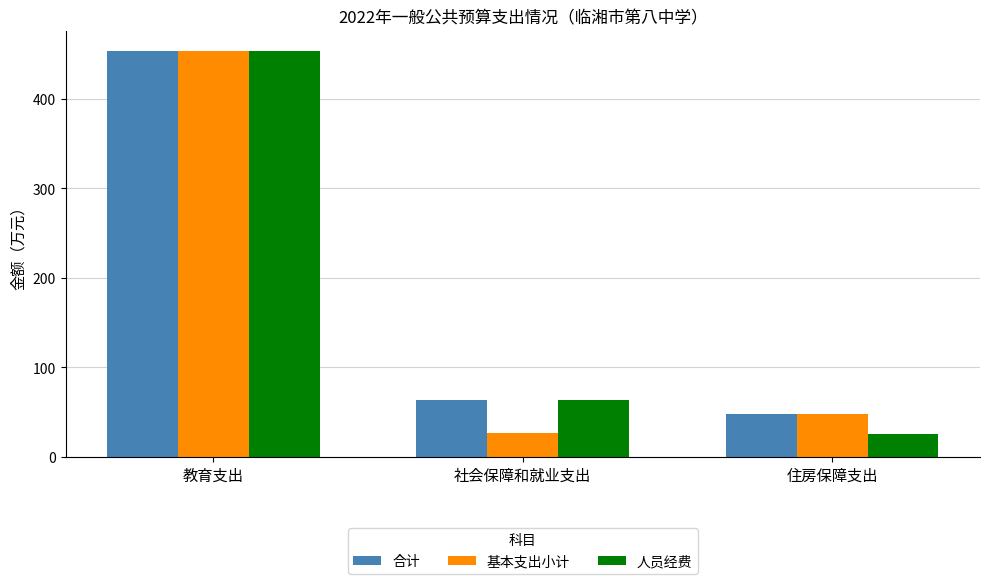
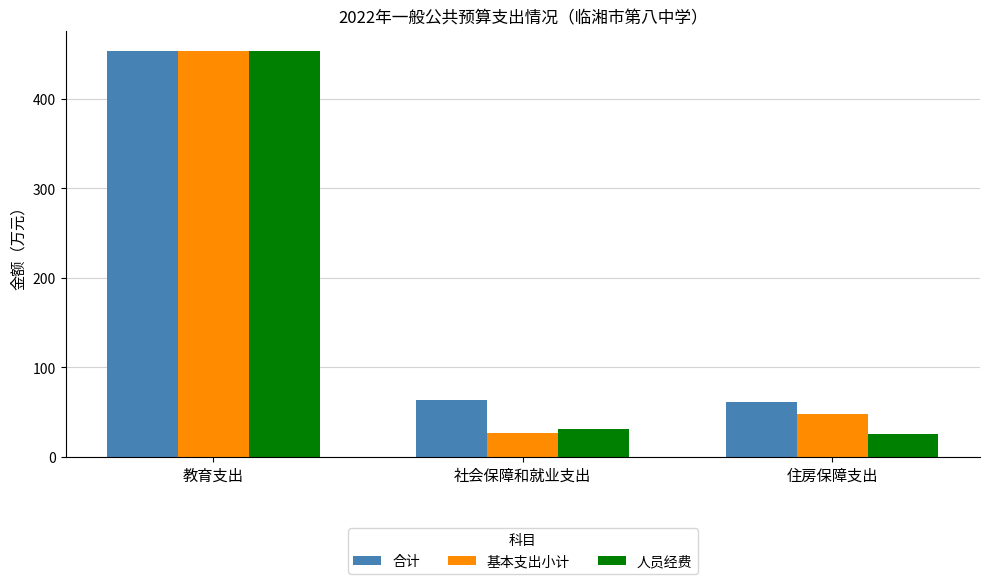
  {
    "合计": {
      "教育支出": 450,
      "社会保障和就业支出": 60,
-     "住房保障支出": 50
+     "住房保障支出": 60
    },
    "基本支出小计": {
      "教育支出": 450,
      "社会保障和就业支出": 30,
      "住房保障支出": 50
    },
    "人员经费": {
      "教育支出": 450,
-     "社会保障和就业支出": 60,
+     "社会保障和就业支出": 30,
      "住房保障支出": 30
    }
  }
